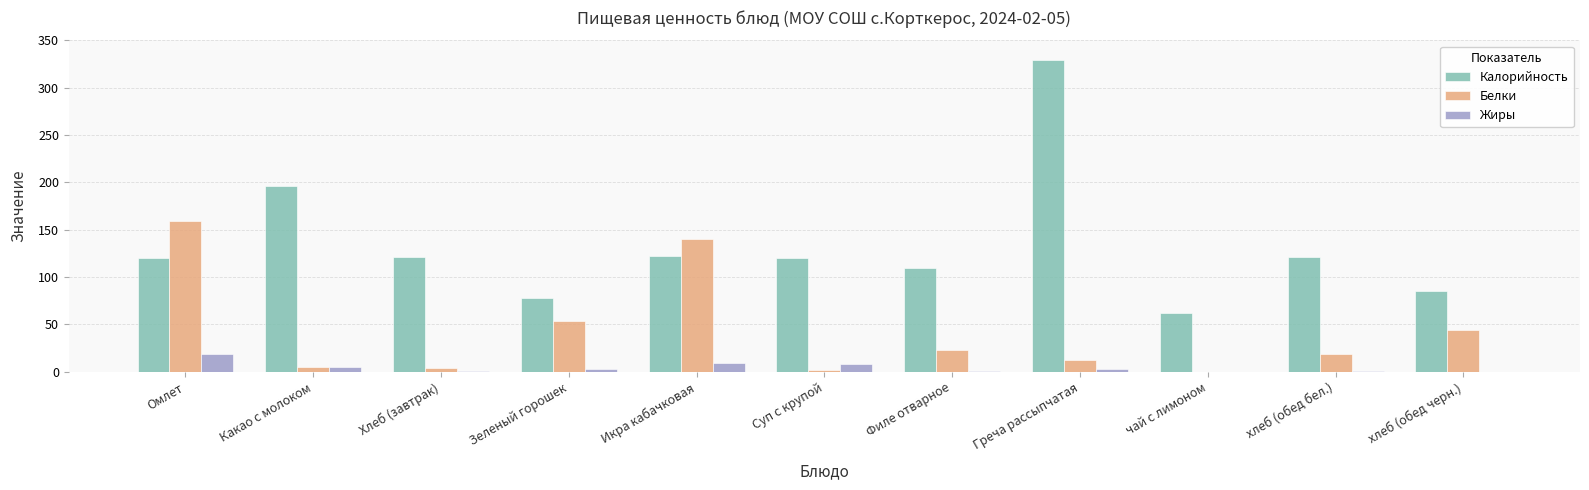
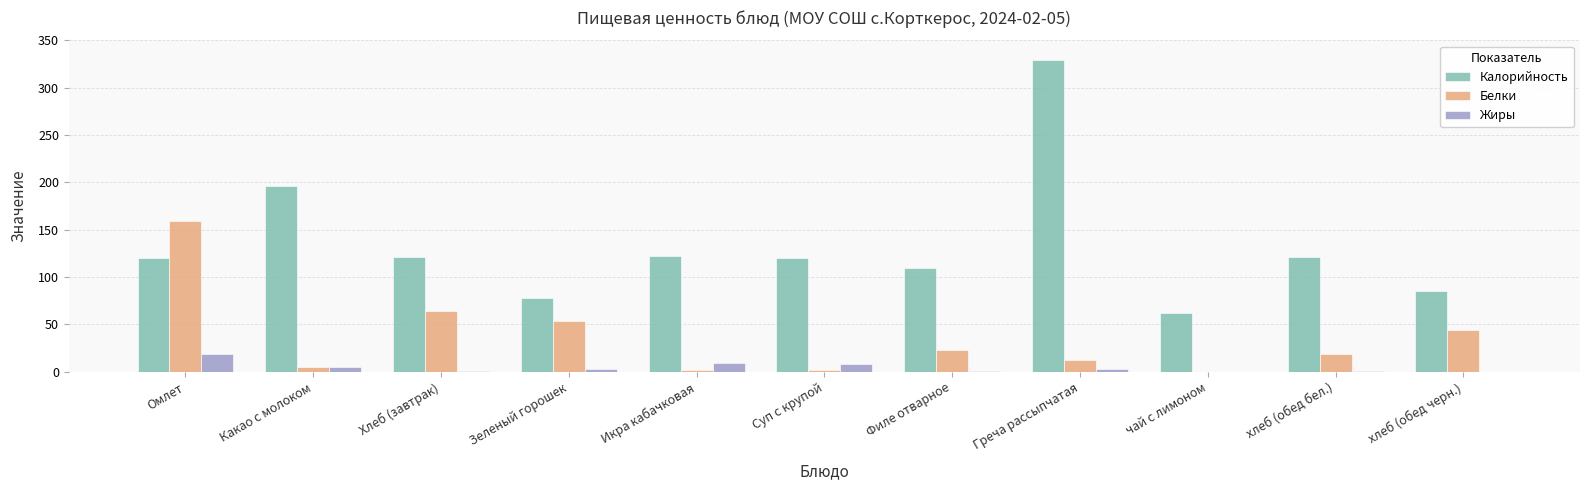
  {
    "Белки": {
      "Омлет": 160,
      "Какао с молоком": 0,
-     "Хлеб (завтрак)": 0,
+     "Хлеб (завтрак)": 60,
      "Зеленый горошек": 50,
-     "Икра кабачковая": 140,
+     "Икра кабачковая": 0,
      "Филе отварное": 20,
      "Греча рассыпчатая": 10,
      "хлеб (обед бел.)": 20,
      "хлеб (обед черн.)": 40
    }
  }
